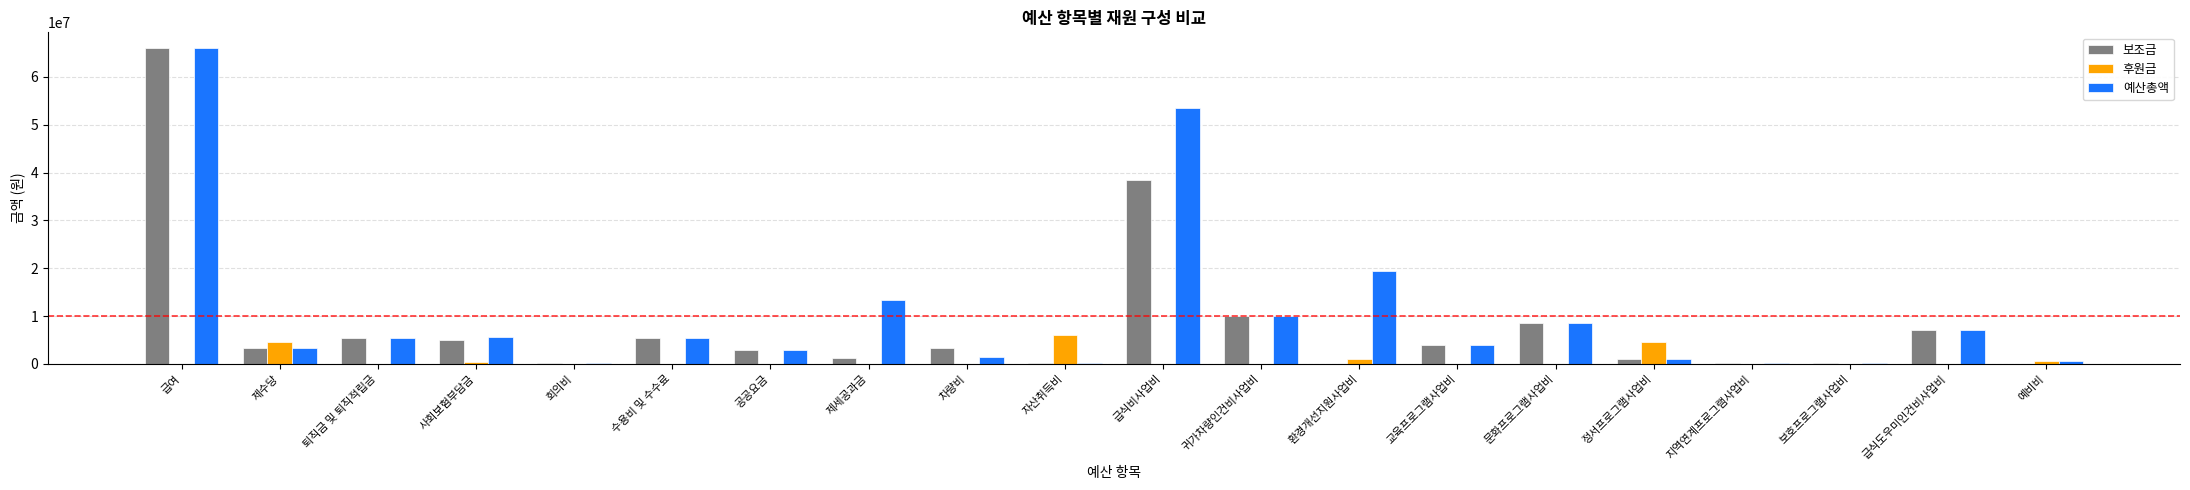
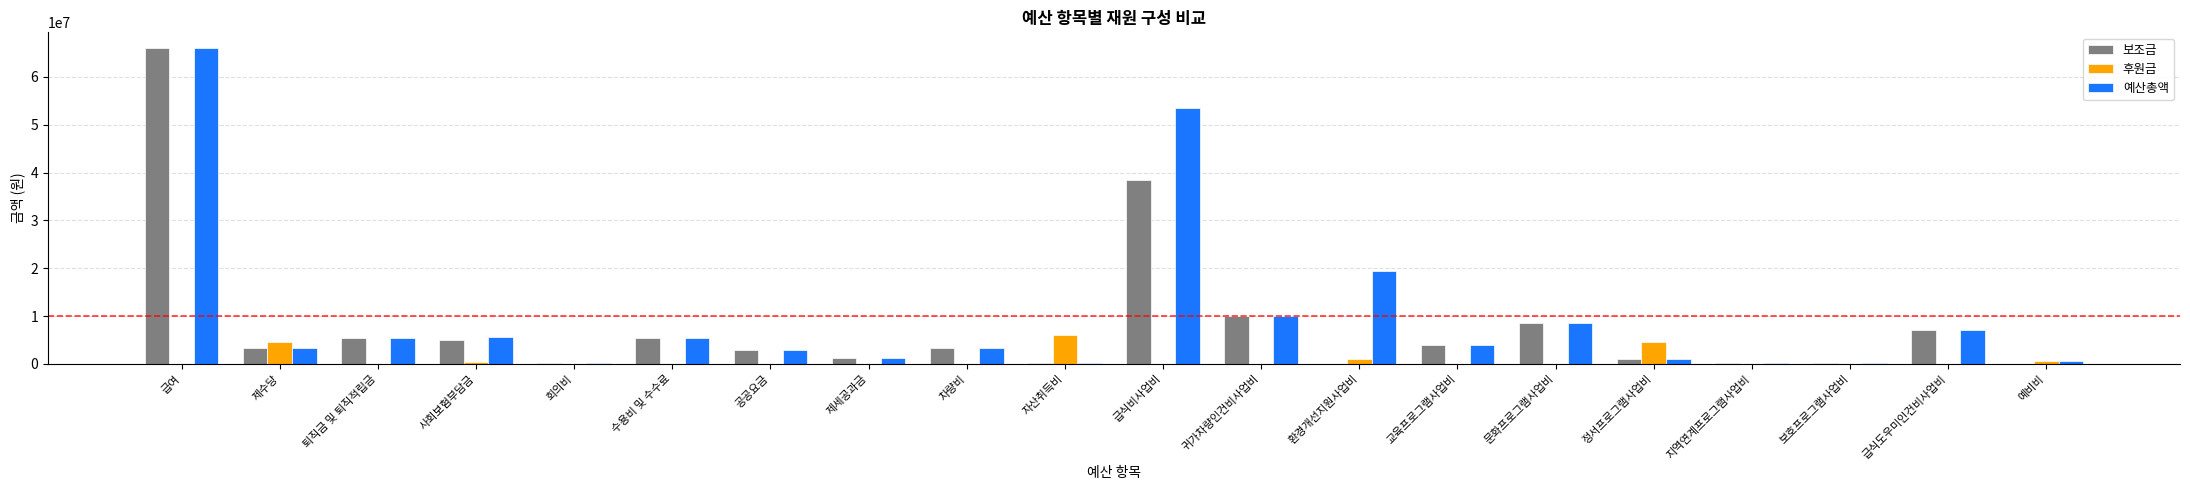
  {
    "보조금": {
      "급여": 66000000,
      "제수당": 3000000,
      "퇴직금 및 퇴직적립금": 6000000,
      "사회보험부담금": 5000000,
      "수용비 및 수수료": 5000000,
      "공공요금": 3000000,
      "제세공과금": 1000000,
      "차량비": 3000000,
      "급식비사업비": 38000000,
      "귀가차량인건비사업비": 10000000,
      "환경개선지원사업비": 0,
      "교육프로그램사업비": 4000000,
      "문화프로그램사업비": 9000000,
      "정서프로그램사업비": 1000000,
      "급식도우미인건비사업비": 7000000,
      "예비비": 0
    },
    "후원금": {
      "급여": 0,
      "제수당": 5000000,
      "퇴직금 및 퇴직적립금": 0,
      "회의비": 0,
      "수용비 및 수수료": 0,
      "공공요금": 0,
      "제세공과금": 0,
      "차량비": 0,
      "자산취득비": 6000000,
      "급식비사업비": 0,
      "귀가차량인건비사업비": 0,
      "환경개선지원사업비": 1000000,
      "교육프로그램사업비": 0,
      "문화프로그램사업비": 0,
      "정서프로그램사업비": 5000000,
      "지역연계프로그램사업비": 0,
      "보호프로그램사업비": 0,
      "급식도우미인건비사업비": 0
    },
    "예산총액": {
      "급여": 66000000,
      "제수당": 3000000,
      "퇴직금 및 퇴직적립금": 6000000,
      "사회보험부담금": 6000000,
      "수용비 및 수수료": 5000000,
      "공공요금": 3000000,
-     "제세공과금": 13000000,
-     "차량비": 2000000,
+     "제세공과금": 1000000,
+     "차량비": 3000000,
      "급식비사업비": 53000000,
      "귀가차량인건비사업비": 10000000,
      "환경개선지원사업비": 19000000,
      "교육프로그램사업비": 4000000,
      "문화프로그램사업비": 9000000,
      "정서프로그램사업비": 1000000,
      "급식도우미인건비사업비": 7000000
    }
  }
